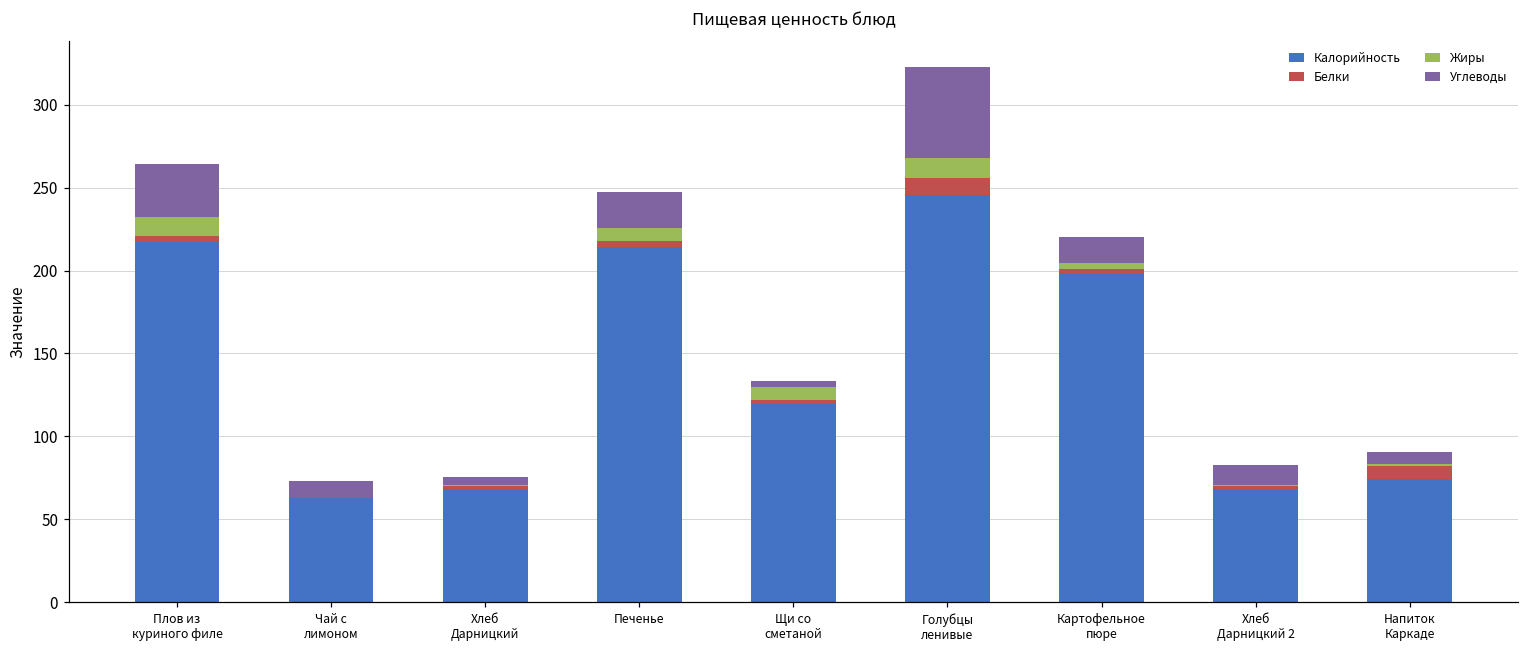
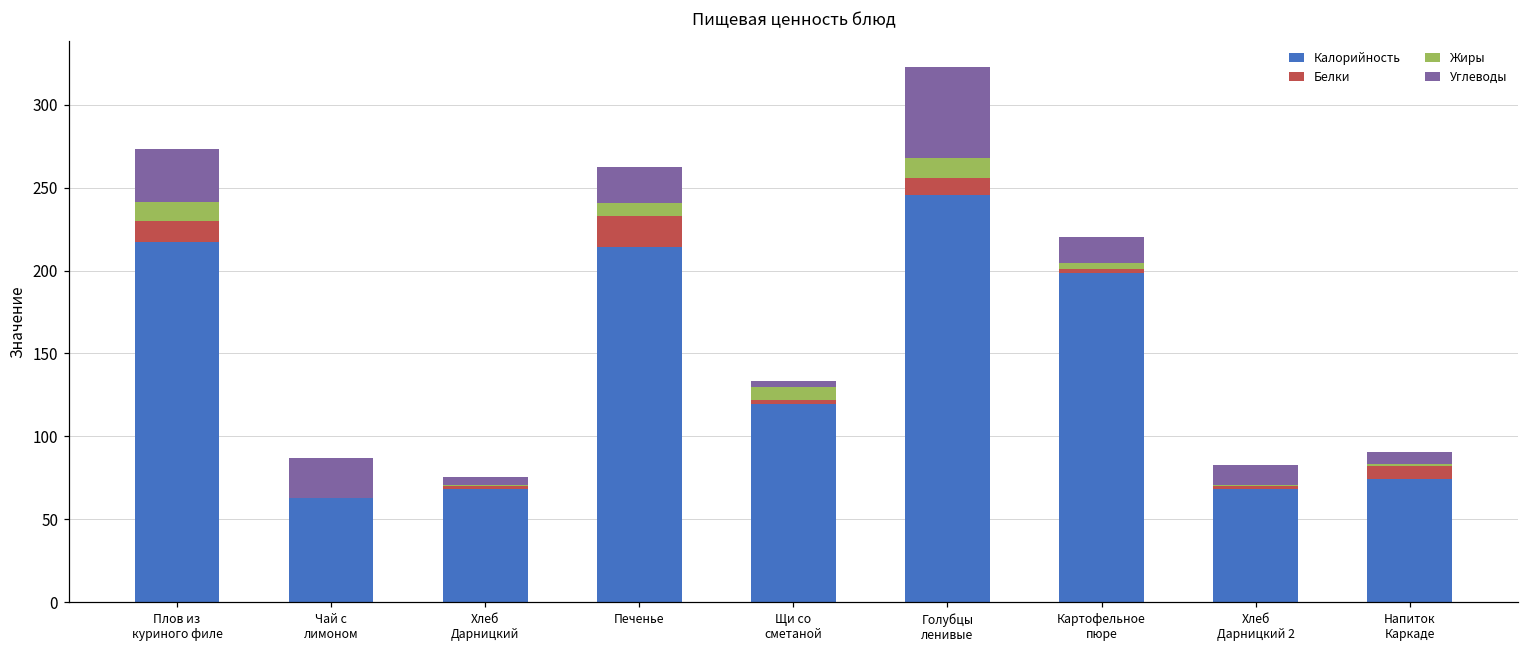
  {
    "Калорийность": {
      "Плов из куриного филе": 217,
      "Чай с лимоном": 63,
      "Хлеб Дарницкий": 68,
      "Печенье": 214,
      "Щи со сметаной": 119,
      "Голубцы ленивые": 246,
      "Картофельное пюре": 199,
      "Хлеб Дарницкий 2": 68,
      "Напиток Каркаде": 74
    },
    "Белки": {
-     "Плов из куриного филе": 4,
+     "Плов из куриного филе": 13,
      "Хлеб Дарницкий": 2,
-     "Печенье": 4,
+     "Печенье": 19,
      "Щи со сметаной": 3,
      "Голубцы ленивые": 10,
      "Картофельное пюре": 2,
      "Хлеб Дарницкий 2": 2,
      "Напиток Каркаде": 8
    },
    "Жиры": {
      "Плов из куриного филе": 12,
      "Печенье": 8,
      "Щи со сметаной": 8,
      "Голубцы ленивые": 13,
      "Картофельное пюре": 4
    },
    "Углеводы": {
      "Плов из куриного филе": 32,
-     "Чай с лимоном": 10,
+     "Чай с лимоном": 24,
      "Хлеб Дарницкий": 4,
      "Печенье": 22,
      "Щи со сметаной": 3,
      "Голубцы ленивые": 54,
      "Картофельное пюре": 16,
      "Хлеб Дарницкий 2": 12,
      "Напиток Каркаде": 7
    }
  }
